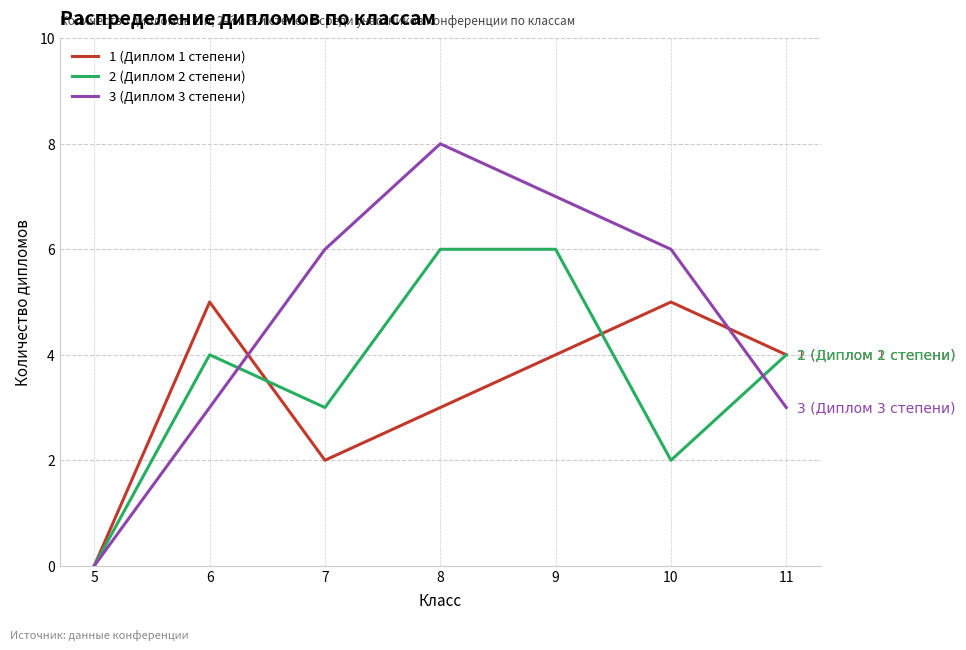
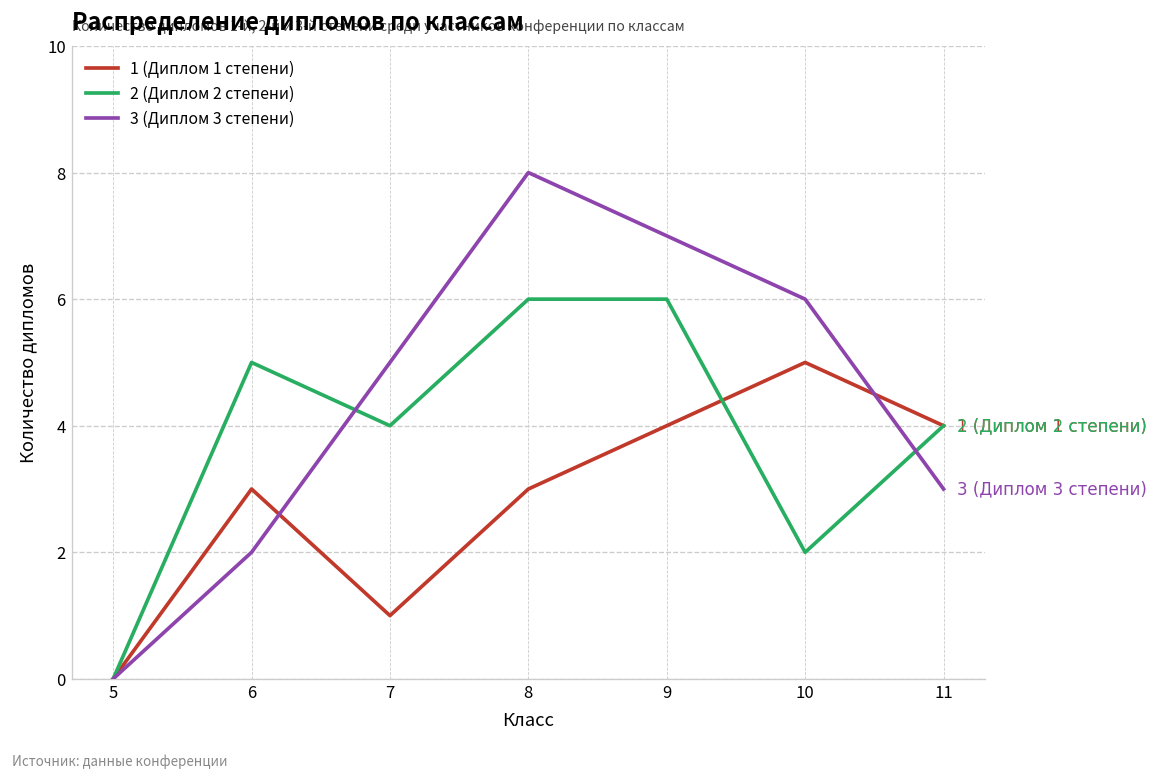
  {
    "1 (Диплом 1 степени)": {
-     "6": 5,
-     "7": 2,
+     "6": 3,
+     "7": 1,
      "8": 3,
      "9": 4,
      "10": 5
    },
    "2 (Диплом 2 степени)": {
-     "6": 4,
-     "7": 3,
+     "6": 5,
+     "7": 4,
      "8": 6,
      "9": 6,
      "10": 2
    },
    "3 (Диплом 3 степени)": {
-     "6": 3,
-     "7": 6,
+     "6": 2,
+     "7": 5,
      "8": 8,
      "9": 7,
      "10": 6
    }
  }
